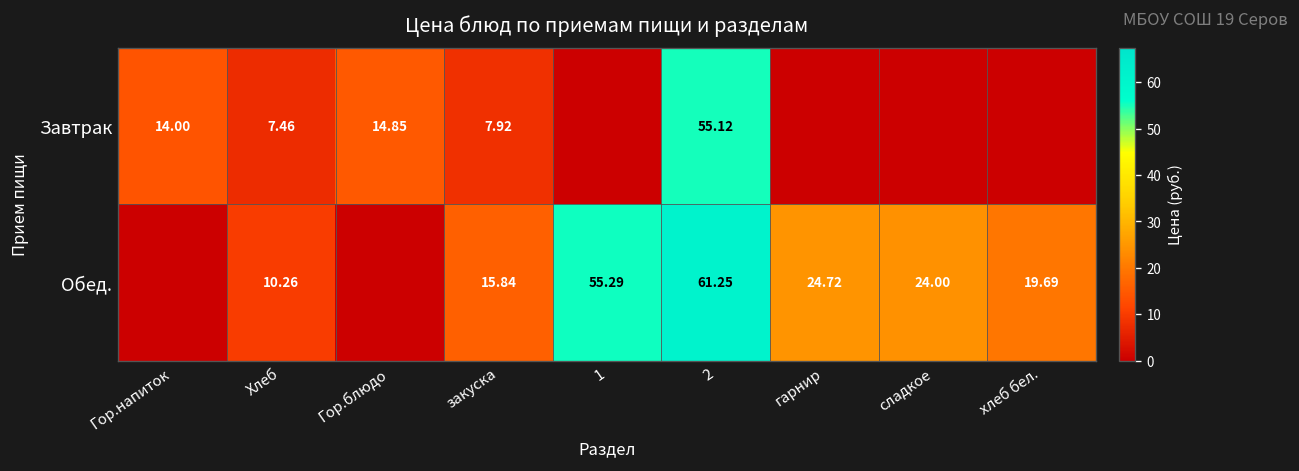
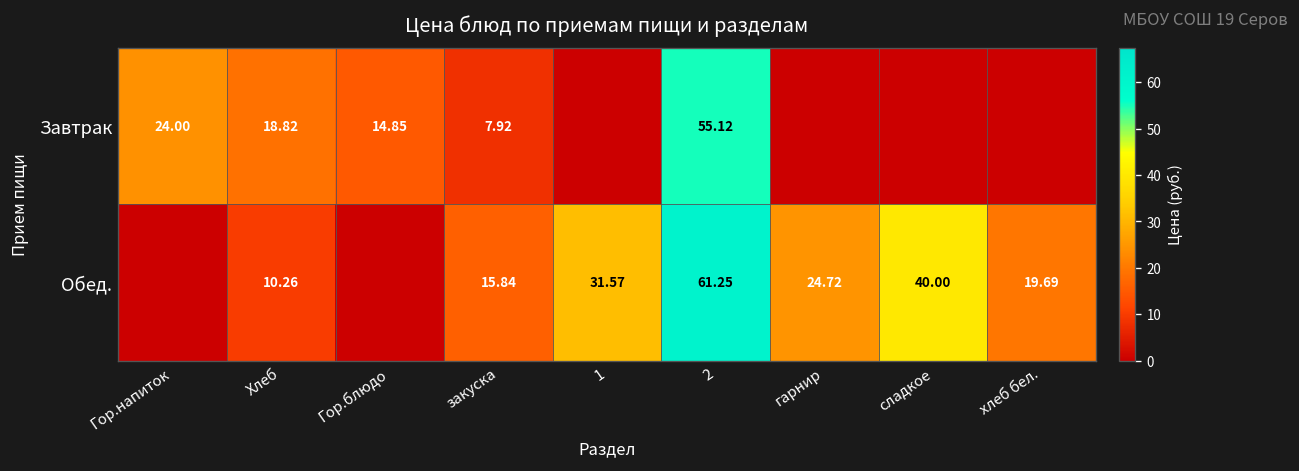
  {
    "Завтрак": {
-     "Гор.напиток": 14.00,
-     "Хлеб": 7.46,
+     "Гор.напиток": 24.00,
+     "Хлеб": 18.82,
      "Гор.блюдо": 14.85,
      "закуска": 7.92,
      "2": 55.12
    },
    "Обед.": {
      "Хлеб": 10.26,
      "закуска": 15.84,
-     "1": 55.29,
+     "1": 31.57,
      "2": 61.25,
      "гарнир": 24.72,
-     "сладкое": 24.00,
+     "сладкое": 40.00,
      "хлеб бел.": 19.69
    }
  }
